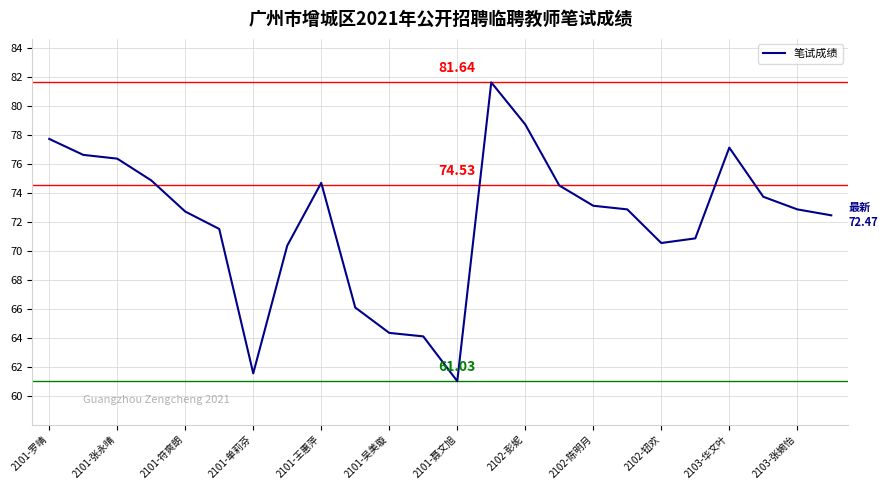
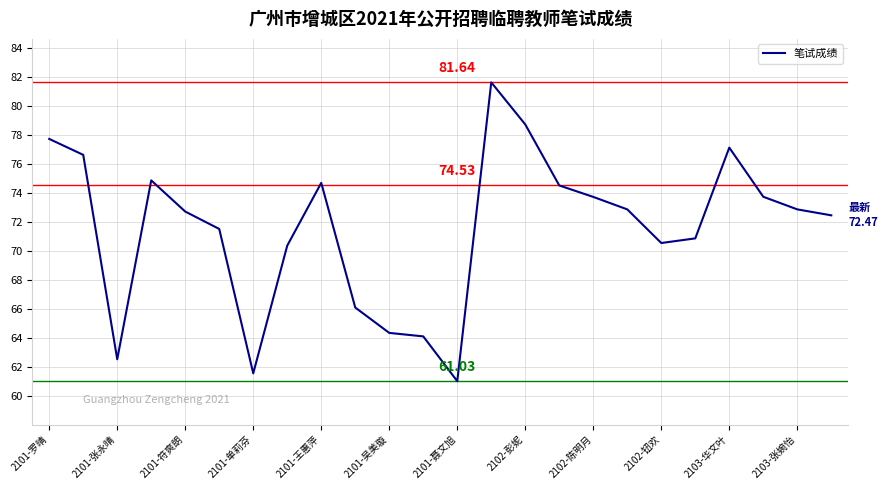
  {
    "2101-罗晴": 77.7,
-   "2101-张永晴": 76.4,
+   "2101-张永晴": 62.5,
    "2101-符爽朗": 72.7,
    "2101-单莉芬": 61.6,
    "2101-王惠萍": 74.7,
    "2101-吴美璇": 64.4,
    "2102-彭妮": 78.7,
-   "2102-陈明月": 73.1,
+   "2102-陈明月": 73.7,
    "2102-钮欢": 70.6,
    "2103-华文叶": 77.1,
    "2103-张婉怡": 72.9
  }
